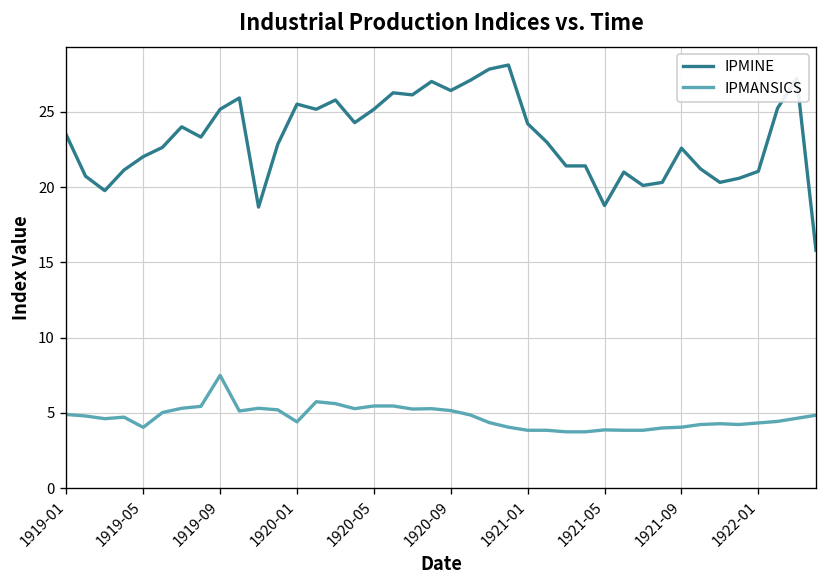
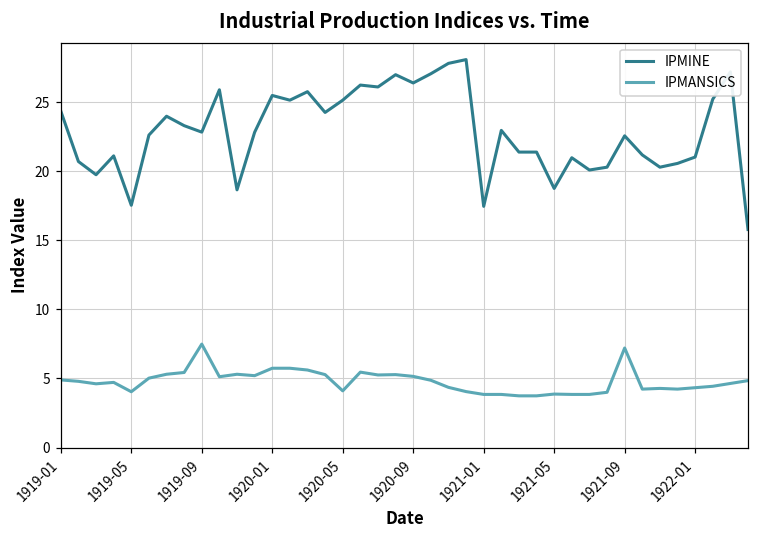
  {
    "IPMINE": {
-     "1919-01": 23.5,
-     "1919-05": 22.0,
-     "1919-09": 25.2,
+     "1919-01": 24.4,
+     "1919-05": 17.5,
+     "1919-09": 22.8,
      "1920-01": 25.5,
      "1920-05": 25.2,
      "1920-09": 26.4,
-     "1921-01": 24.2,
+     "1921-01": 17.5,
      "1921-05": 18.8,
      "1921-09": 22.6,
      "1922-01": 21.0
    },
    "IPMANSICS": {
      "1919-01": 4.9,
      "1919-05": 4.0,
      "1919-09": 7.5,
-     "1920-01": 4.4,
-     "1920-05": 5.5,
+     "1920-01": 5.7,
+     "1920-05": 4.1,
      "1920-09": 5.2,
      "1921-01": 3.8,
      "1921-05": 3.9,
-     "1921-09": 4.1,
+     "1921-09": 7.2,
      "1922-01": 4.3
    }
  }
